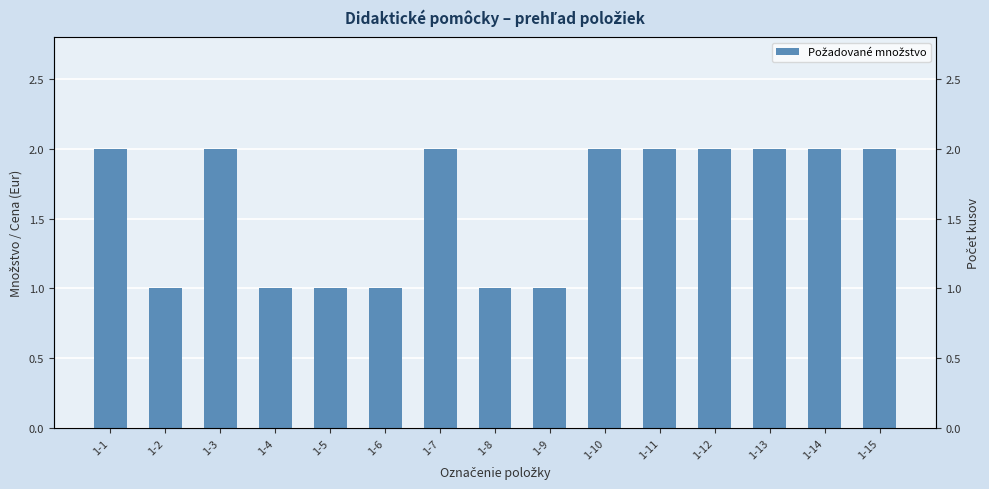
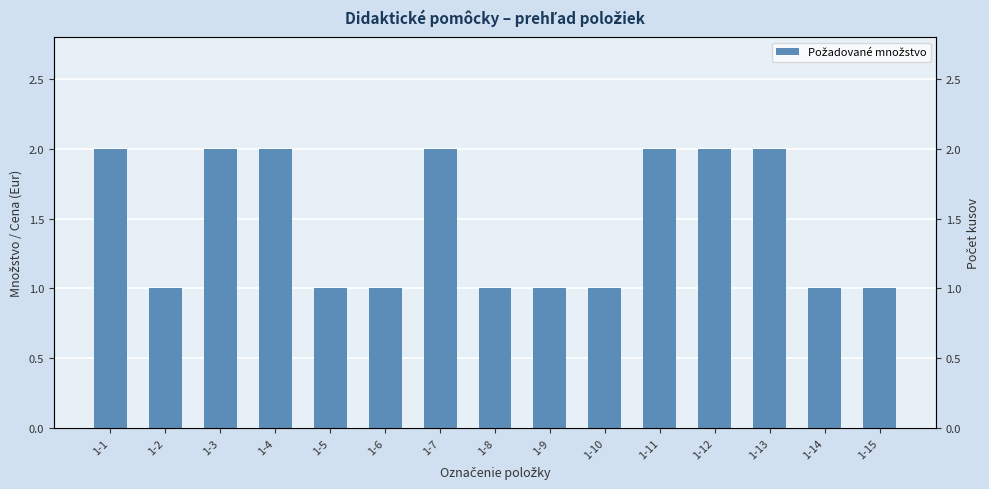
  {
    "1-1": 2,
    "1-2": 1,
    "1-3": 2,
-   "1-4": 1,
+   "1-4": 2,
    "1-5": 1,
    "1-6": 1,
    "1-7": 2,
    "1-8": 1,
    "1-9": 1,
-   "1-10": 2,
+   "1-10": 1,
    "1-11": 2,
    "1-12": 2,
    "1-13": 2,
-   "1-14": 2,
-   "1-15": 2
+   "1-14": 1,
+   "1-15": 1
  }
